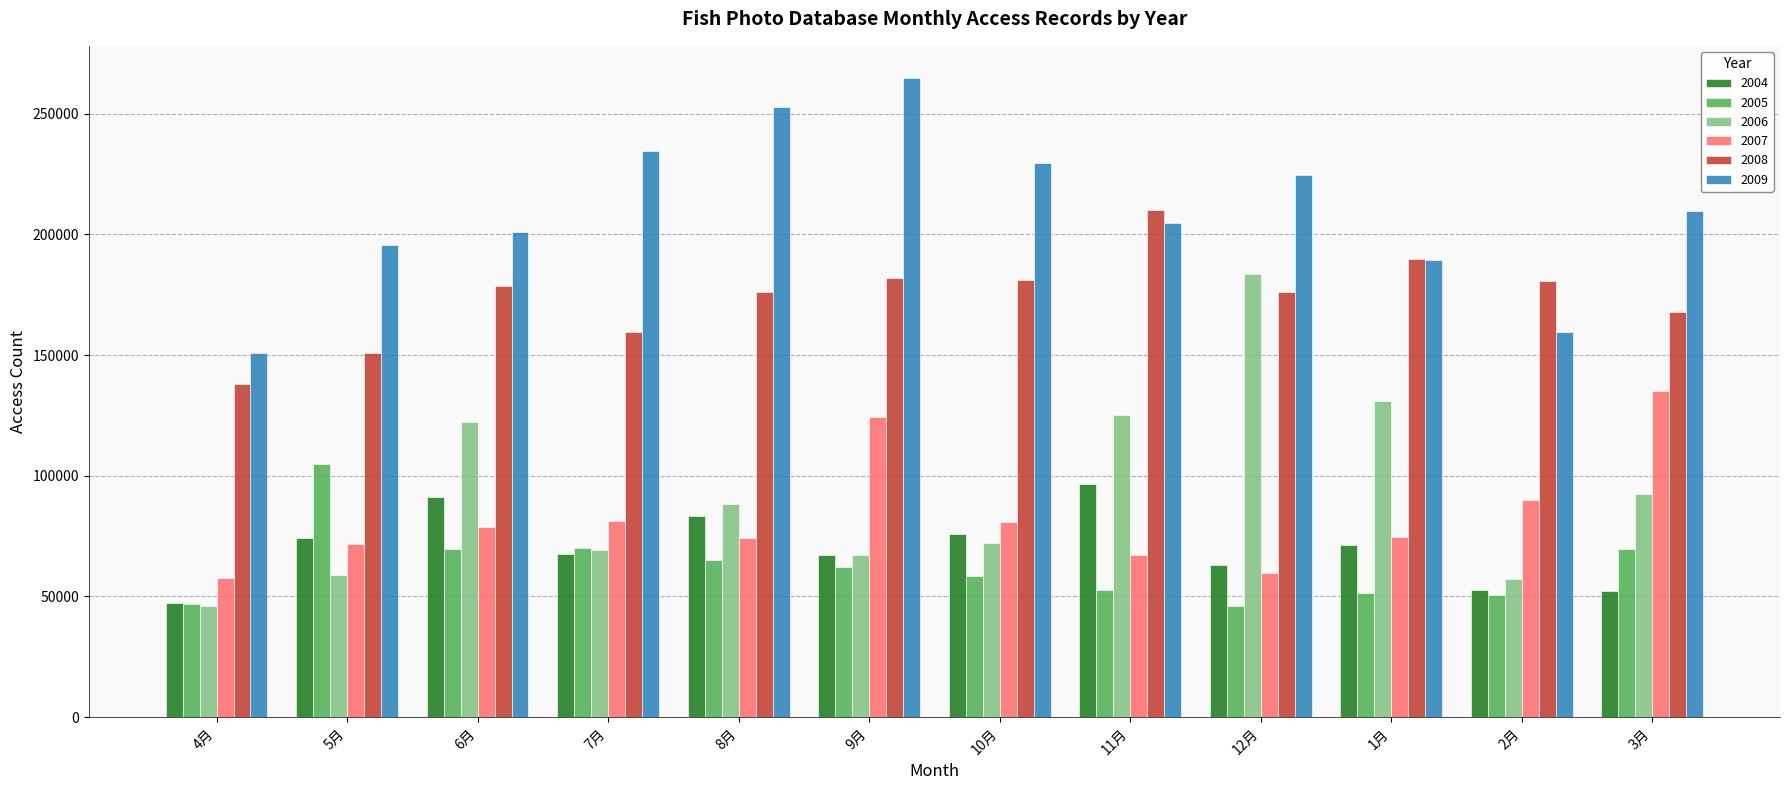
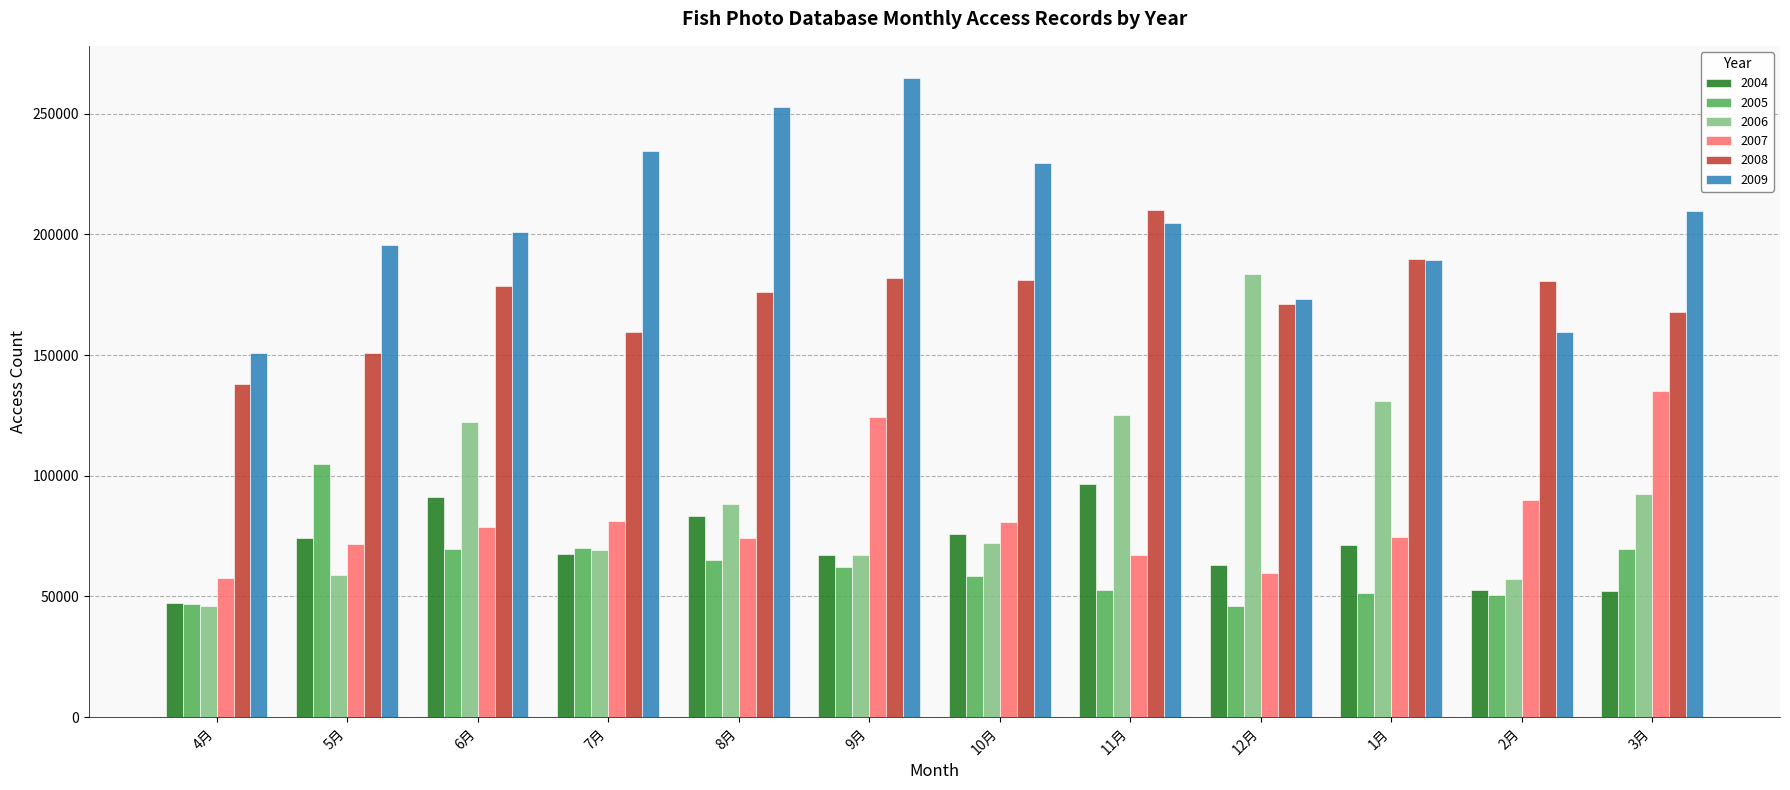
  {
    "2004": {
      "4月": 47000,
      "5月": 74000,
      "6月": 91000,
      "7月": 68000,
      "8月": 83000,
      "9月": 67000,
      "10月": 76000,
      "11月": 97000,
      "12月": 63000,
      "1月": 71000,
      "2月": 53000,
      "3月": 52000
    },
    "2005": {
      "4月": 47000,
      "5月": 105000,
      "6月": 70000,
      "7月": 70000,
      "8月": 65000,
      "9月": 62000,
      "10月": 58000,
      "11月": 52000,
      "12月": 46000,
      "1月": 52000,
      "2月": 51000,
      "3月": 70000
    },
    "2006": {
      "4月": 46000,
      "5月": 59000,
      "6月": 122000,
      "7月": 69000,
      "8月": 88000,
      "9月": 67000,
      "10月": 72000,
      "11月": 125000,
      "12月": 184000,
      "1月": 131000,
      "2月": 57000,
      "3月": 92000
    },
    "2007": {
      "4月": 58000,
      "5月": 72000,
      "6月": 79000,
      "7月": 81000,
      "8月": 74000,
      "9月": 125000,
      "10月": 81000,
      "11月": 67000,
      "12月": 60000,
      "1月": 75000,
      "2月": 90000,
      "3月": 135000
    },
    "2008": {
      "4月": 138000,
      "5月": 151000,
      "6月": 179000,
      "7月": 160000,
      "8月": 176000,
      "9月": 182000,
      "10月": 181000,
      "11月": 210000,
-     "12月": 176000,
+     "12月": 171000,
      "1月": 190000,
      "2月": 181000,
      "3月": 168000
    },
    "2009": {
      "4月": 151000,
      "5月": 196000,
      "6月": 201000,
      "7月": 234000,
      "8月": 253000,
      "9月": 265000,
      "10月": 229000,
      "11月": 205000,
-     "12月": 224000,
+     "12月": 173000,
      "1月": 189000,
      "2月": 159000,
      "3月": 210000
    }
  }
